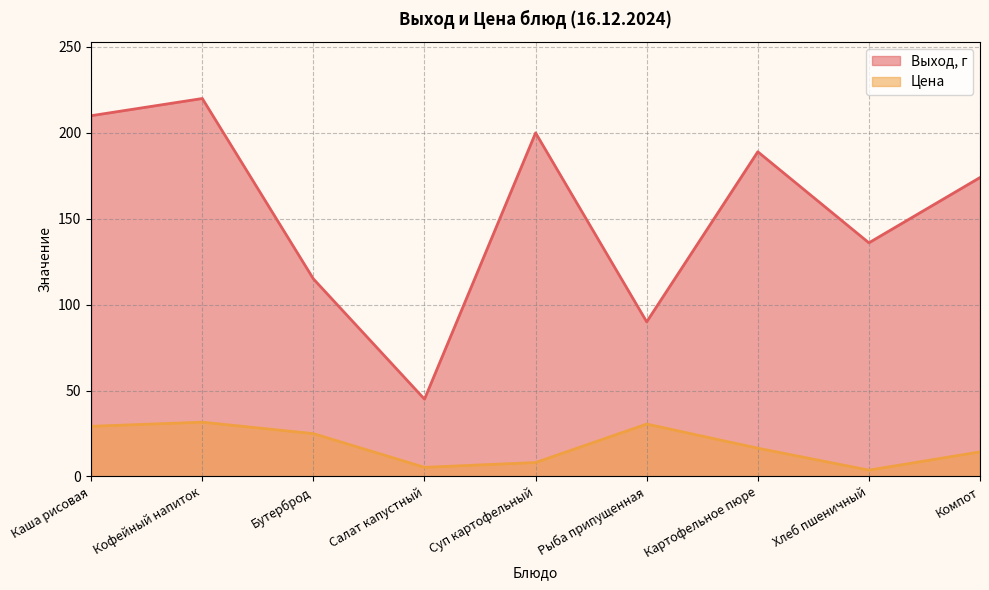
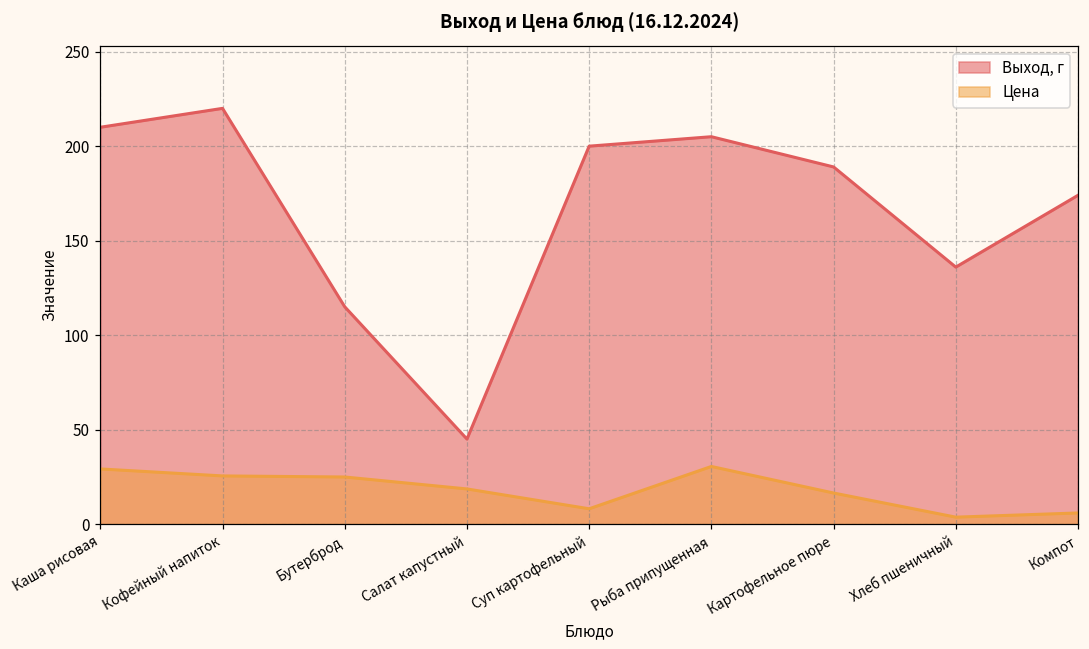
  {
    "Выход, г": {
      "Каша рисовая": 210,
      "Кофейный напиток": 220,
      "Бутерброд": 115,
      "Салат капустный": 45,
      "Суп картофельный": 200,
-     "Рыба припущенная": 90,
+     "Рыба припущенная": 205,
      "Картофельное пюре": 189,
      "Хлеб пшеничный": 136,
      "Компот": 174
    },
    "Цена": {
      "Каша рисовая": 29,
-     "Кофейный напиток": 32,
+     "Кофейный напиток": 26,
      "Бутерброд": 25,
-     "Салат капустный": 5,
+     "Салат капустный": 19,
      "Суп картофельный": 8,
      "Рыба припущенная": 31,
      "Картофельное пюре": 16,
      "Хлеб пшеничный": 4,
-     "Компот": 14
+     "Компот": 6
    }
  }
